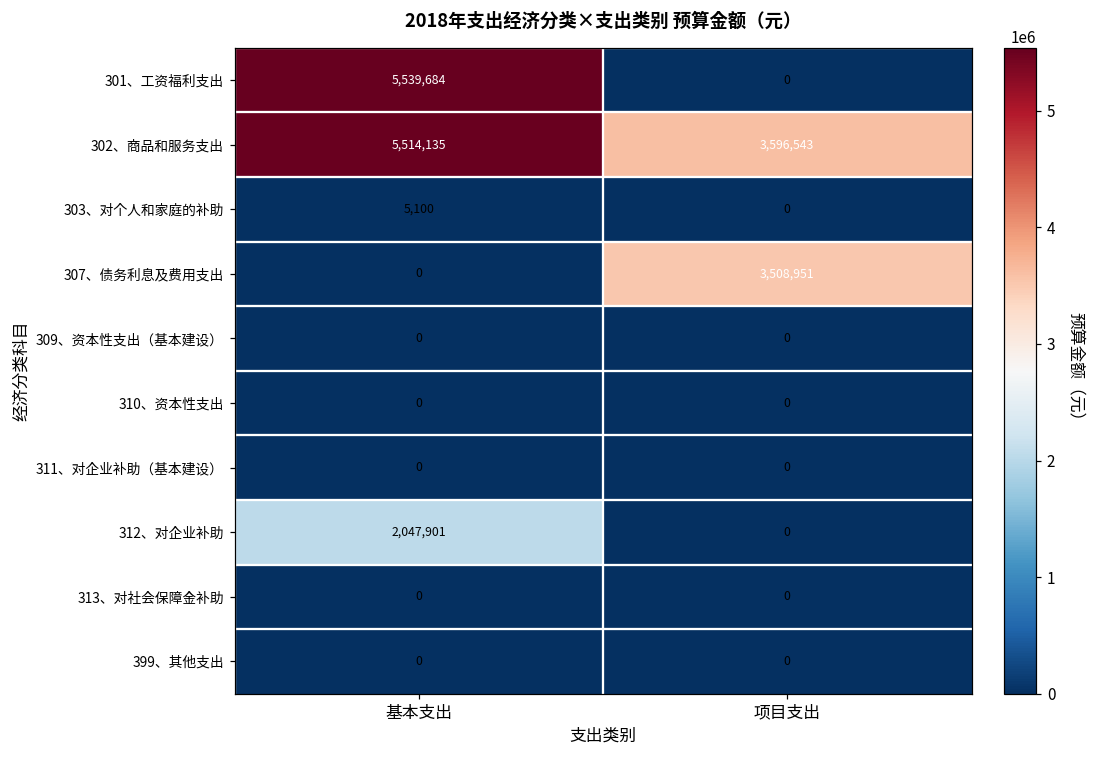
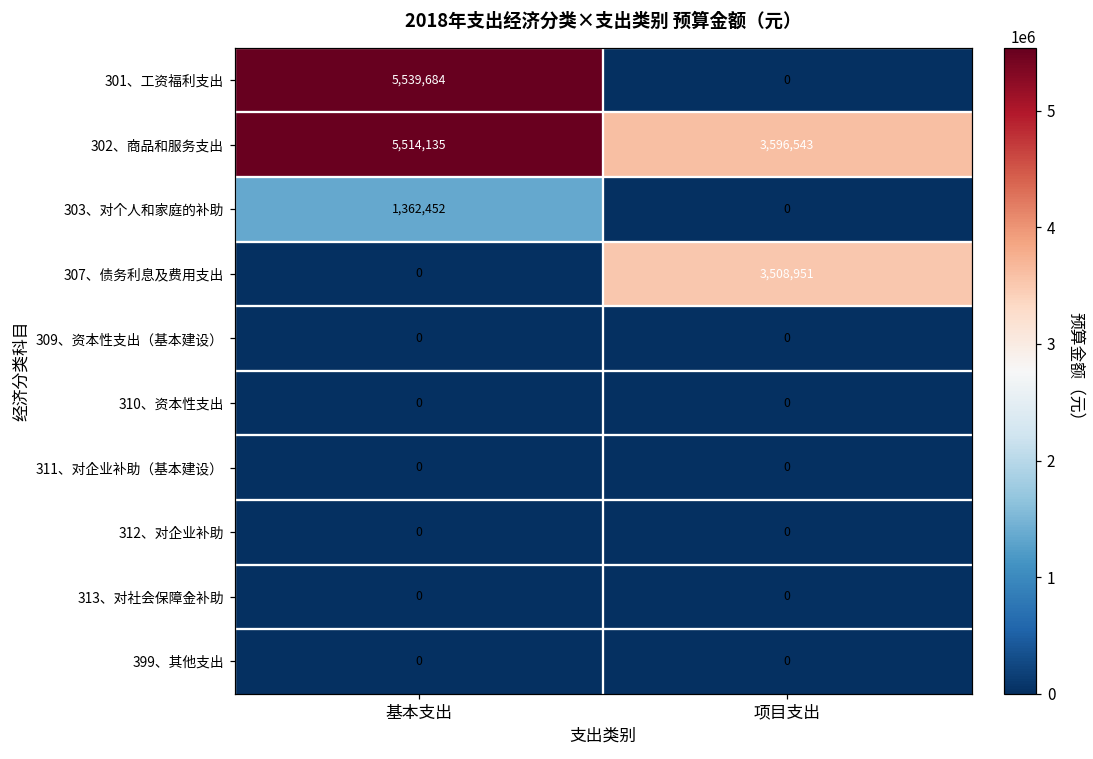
  {
    "301、工资福利支出": {
      "基本支出": "5,539,684",
      "项目支出": "0"
    },
    "302、商品和服务支出": {
      "基本支出": "5,514,135",
      "项目支出": "3,596,543"
    },
    "303、对个人和家庭的补助": {
-     "基本支出": "5,100",
+     "基本支出": "1,362,452",
      "项目支出": "0"
    },
    "307、债务利息及费用支出": {
      "基本支出": "0",
      "项目支出": "3,508,951"
    },
    "309、资本性支出（基本建设）": {
      "基本支出": "0",
      "项目支出": "0"
    },
    "310、资本性支出": {
      "基本支出": "0",
      "项目支出": "0"
    },
    "311、对企业补助（基本建设）": {
      "基本支出": "0",
      "项目支出": "0"
    },
    "312、对企业补助": {
-     "基本支出": "2,047,901",
+     "基本支出": "0",
      "项目支出": "0"
    },
    "313、对社会保障金补助": {
      "基本支出": "0",
      "项目支出": "0"
    },
    "399、其他支出": {
      "基本支出": "0",
      "项目支出": "0"
    }
  }
